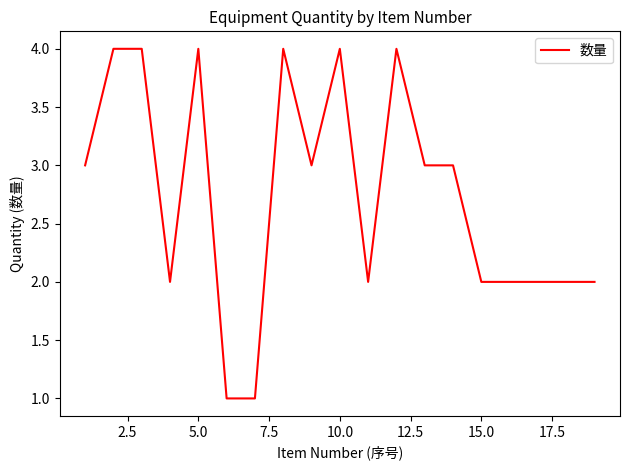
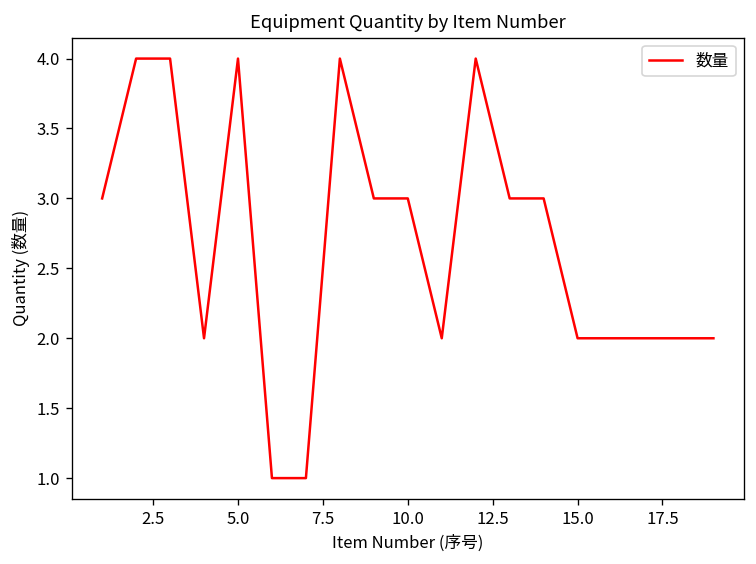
  {
    "5.0": 4,
-   "10.0": 4,
+   "10.0": 3,
    "15.0": 2
  }
